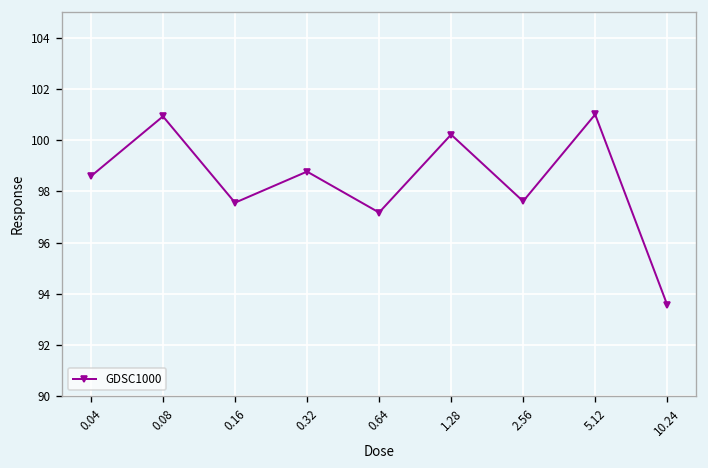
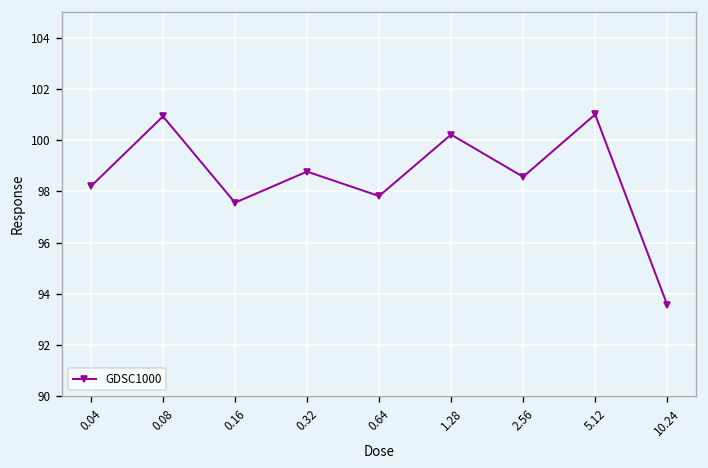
  {
-   "0.04": 98.6,
+   "0.04": 98.2,
    "0.08": 100.9,
    "0.16": 97.6,
    "0.32": 98.8,
-   "0.64": 97.2,
+   "0.64": 97.8,
    "1.28": 100.2,
-   "2.56": 97.6,
+   "2.56": 98.6,
    "5.12": 101.0,
    "10.24": 93.6
  }
